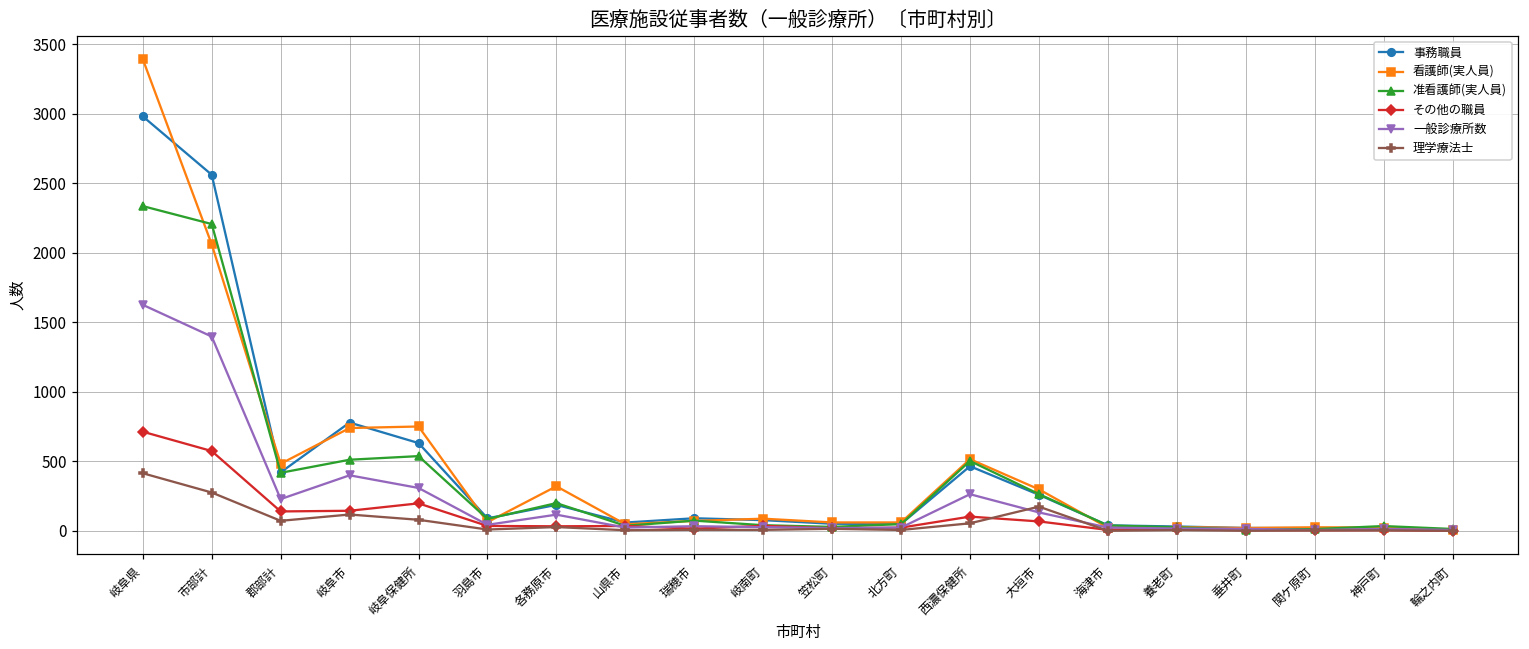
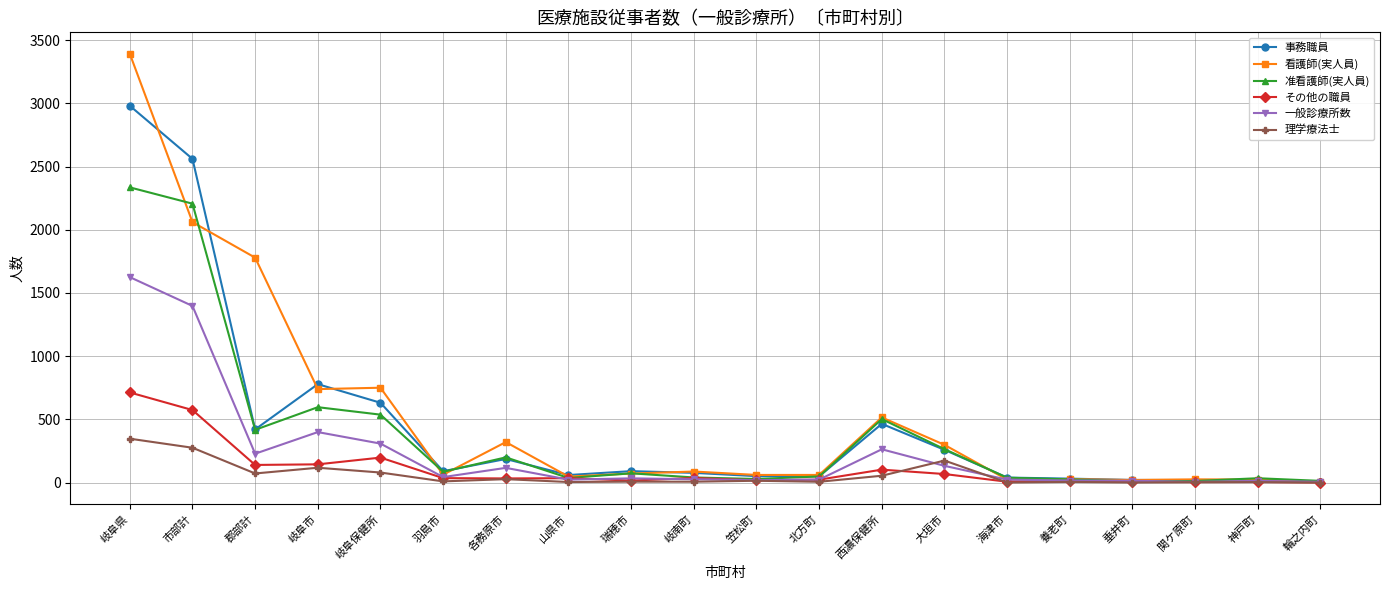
  {
    "事務職員": {
      "岐阜県": 2980,
      "市部計": 2560,
      "岐阜市": 780,
      "岐阜保健所": 630,
      "西濃保健所": 460
    },
    "看護師(実人員)": {
      "岐阜県": 3390,
      "市部計": 2060,
-     "郡部計": 480,
+     "郡部計": 1780,
      "岐阜市": 740,
      "岐阜保健所": 750,
      "各務原市": 320,
      "大垣市": 300
    },
    "准看護師(実人員)": {
      "岐阜県": 2340,
      "市部計": 2210,
-     "岐阜市": 510,
+     "岐阜市": 600,
      "岐阜保健所": 540
    },
    "その他の職員": {
      "岐阜県": 710,
      "市部計": 570,
      "郡部計": 140,
      "岐阜市": 140,
      "岐阜保健所": 200,
      "西濃保健所": 100,
      "大垣市": 70
    },
    "一般診療所数": {
      "岐阜県": 1630,
      "市部計": 1400,
      "郡部計": 230,
      "岐阜市": 400,
      "岐阜保健所": 310,
      "各務原市": 120,
      "西濃保健所": 260,
      "大垣市": 130
    },
    "理学療法士": {
-     "岐阜県": 410,
+     "岐阜県": 350,
      "市部計": 280,
      "郡部計": 70,
      "岐阜市": 120,
      "岐阜保健所": 80,
      "羽島市": 10,
      "西濃保健所": 50,
      "大垣市": 170
    }
  }
